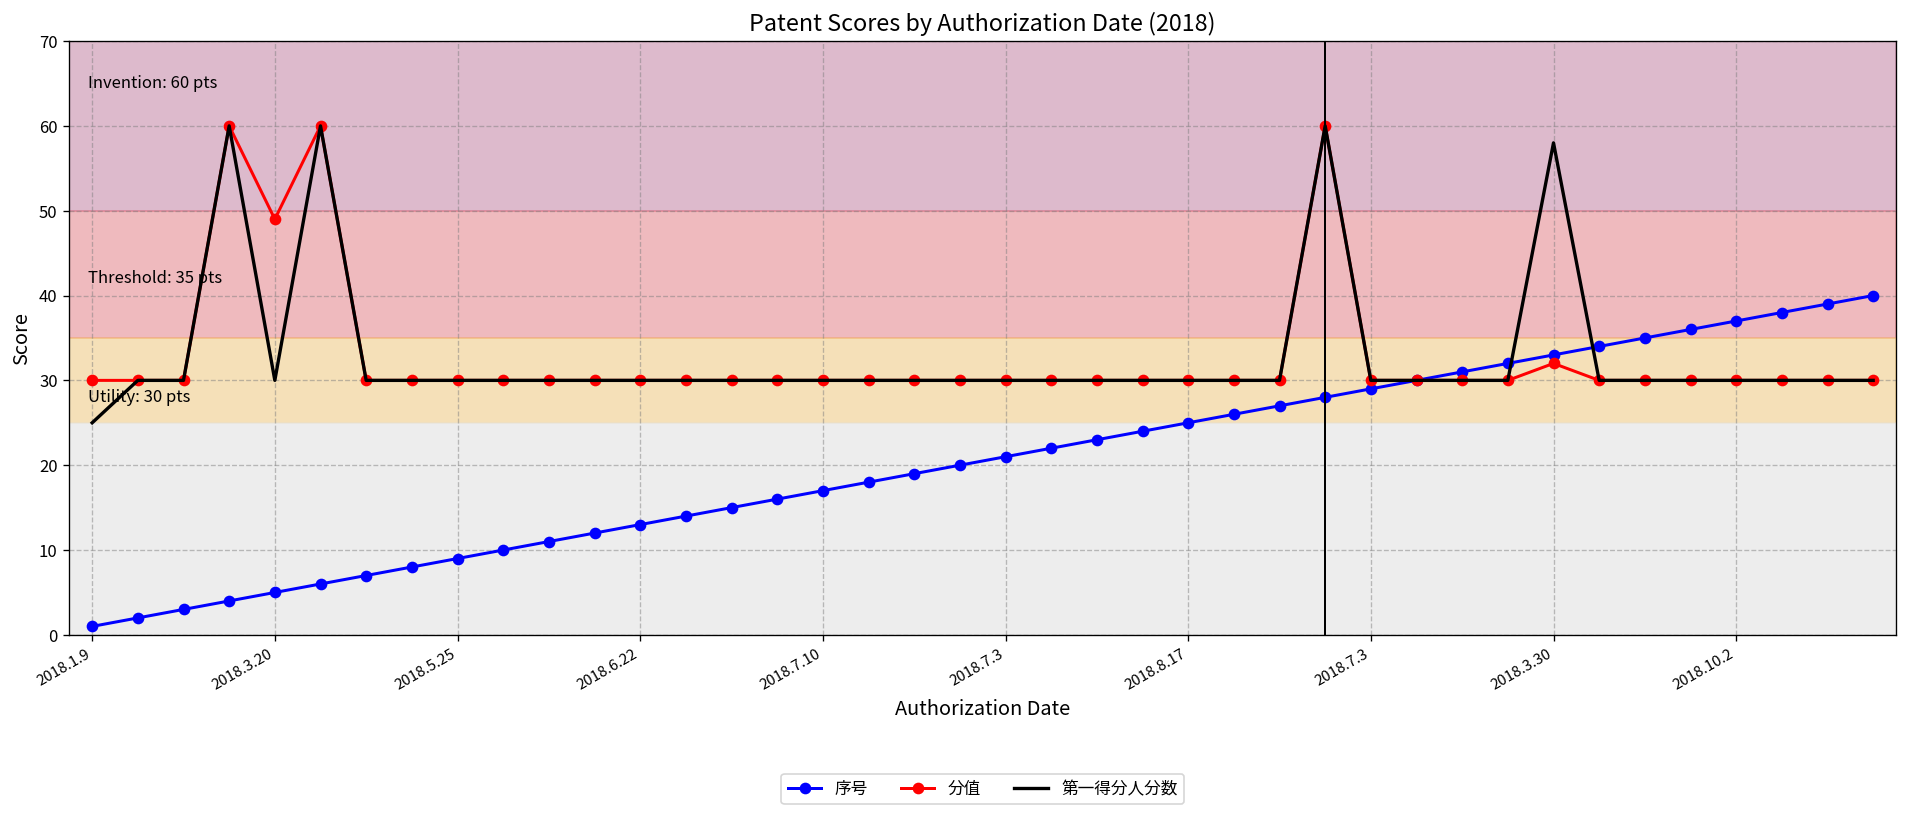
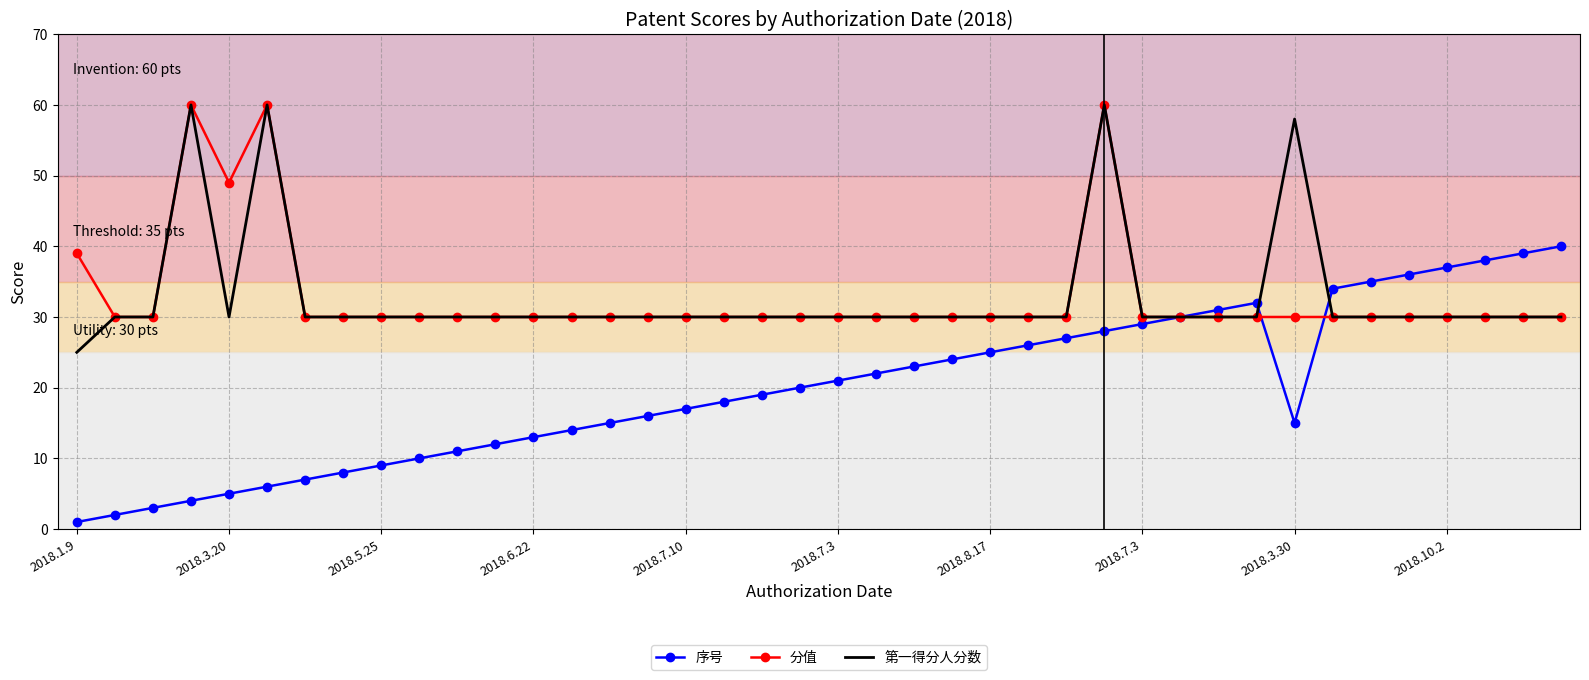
  {
    "序号": {
      "2018.1.9": 1,
      "2018.3.20": 5,
-     "2018.3.30": 33
+     "2018.3.30": 15
    },
    "分值": {
-     "2018.1.9": 30,
+     "2018.1.9": 39,
      "2018.3.20": 49,
-     "2018.3.30": 32
+     "2018.3.30": 30
    },
    "第一得分人分数": {
      "2018.1.9": 25,
      "2018.3.20": 30,
      "2018.3.30": 58
    }
  }
